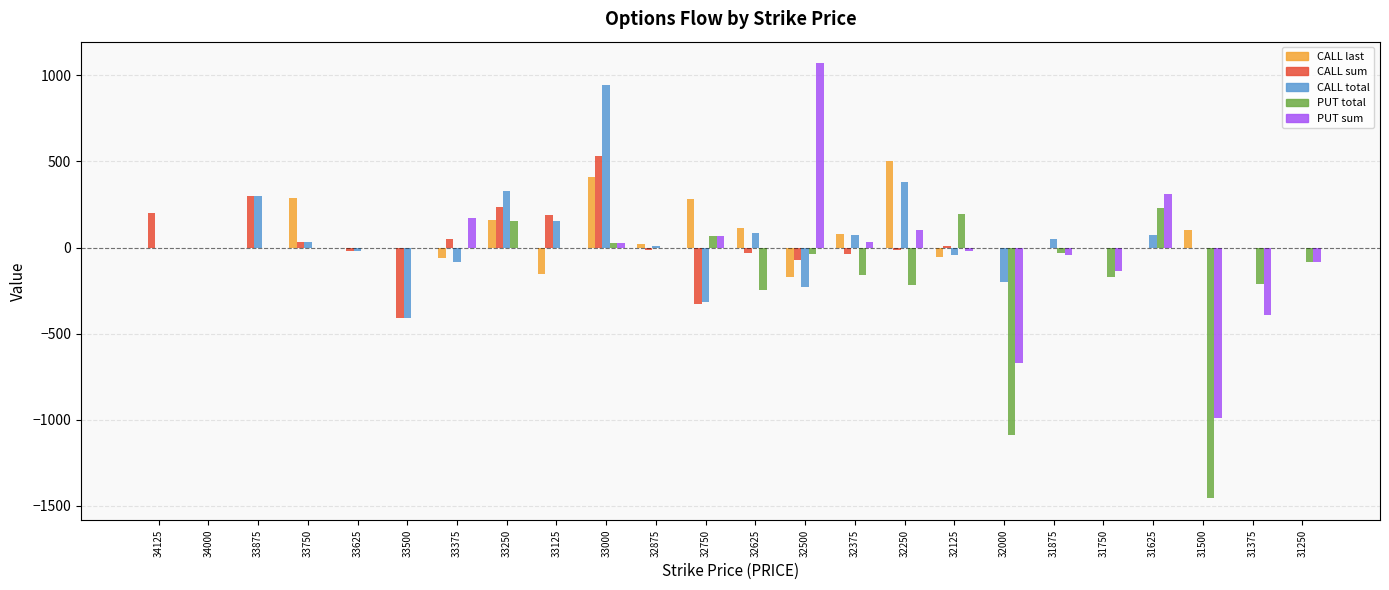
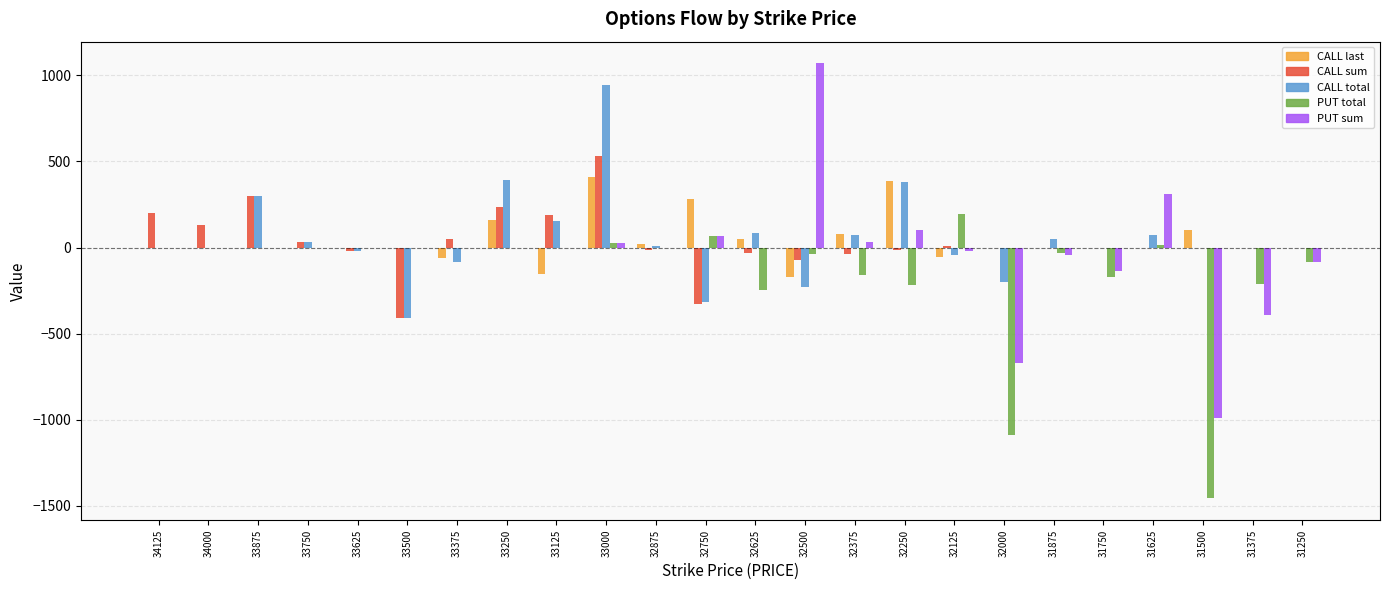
  {
    "CALL last": {
      "34125": 0,
      "34000": 0,
      "33875": 0,
-     "33750": 290,
+     "33750": 0,
      "33625": 0,
      "33500": 0,
      "33375": -60,
      "33250": 160,
      "33125": -160,
      "33000": 410,
      "32875": 20,
      "32750": 280,
-     "32625": 110,
+     "32625": 50,
      "32500": -170,
      "32375": 80,
-     "32250": 500,
+     "32250": 390,
      "32125": -50,
      "32000": 0,
      "31875": 0,
      "31750": 0,
      "31625": 0,
      "31500": 100,
      "31375": 0,
      "31250": 0
    },
    "CALL sum": {
      "34125": 200,
-     "34000": 0,
+     "34000": 130,
      "33875": 300,
      "33750": 30,
      "33625": -20,
      "33500": -410,
      "33375": 50,
      "33250": 230,
      "33125": 190,
      "33000": 530,
      "32750": -330,
      "32625": -30,
      "32500": -70,
      "32375": -40,
      "32250": -20,
      "31875": 0,
      "31750": 0,
      "31625": 0,
      "31500": 0,
      "31375": 0,
      "31250": 0
    },
    "CALL total": {
      "34125": 0,
      "34000": 0,
      "33875": 300,
      "33750": 30,
      "33625": -20,
      "33500": -410,
      "33375": -80,
-     "33250": 330,
+     "33250": 390,
      "33125": 160,
      "33000": 940,
      "32750": -320,
      "32625": 80,
      "32500": -230,
      "32375": 70,
      "32250": 380,
      "32125": -50,
      "32000": -200,
      "31875": 50,
      "31750": 0,
      "31625": 70,
      "31500": 0,
      "31375": 0,
      "31250": 0
    },
    "PUT total": {
      "34125": 0,
      "34000": 0,
      "33875": 0,
      "33750": 0,
      "33625": 0,
      "33500": 0,
      "33375": 0,
-     "33250": 160,
+     "33250": 0,
      "33125": 0,
      "33000": 30,
      "32875": 0,
      "32750": 70,
      "32625": -250,
      "32500": -40,
      "32375": -160,
      "32250": -220,
      "32125": 200,
      "32000": -1090,
      "31875": -30,
      "31750": -170,
-     "31625": 230,
+     "31625": 10,
      "31500": -1460,
      "31375": -210,
      "31250": -80
    },
    "PUT sum": {
      "34125": 0,
      "34000": 0,
      "33875": 0,
      "33750": 0,
      "33625": 0,
      "33500": 0,
-     "33375": 170,
+     "33375": 0,
      "33250": 0,
      "33125": 0,
      "33000": 30,
      "32875": 0,
      "32750": 70,
      "32625": 0,
      "32500": 1070,
      "32375": 40,
      "32250": 100,
      "32125": -20,
      "32000": -670,
      "31875": -50,
      "31750": -140,
      "31625": 310,
      "31500": -990,
      "31375": -390,
      "31250": -80
    }
  }
